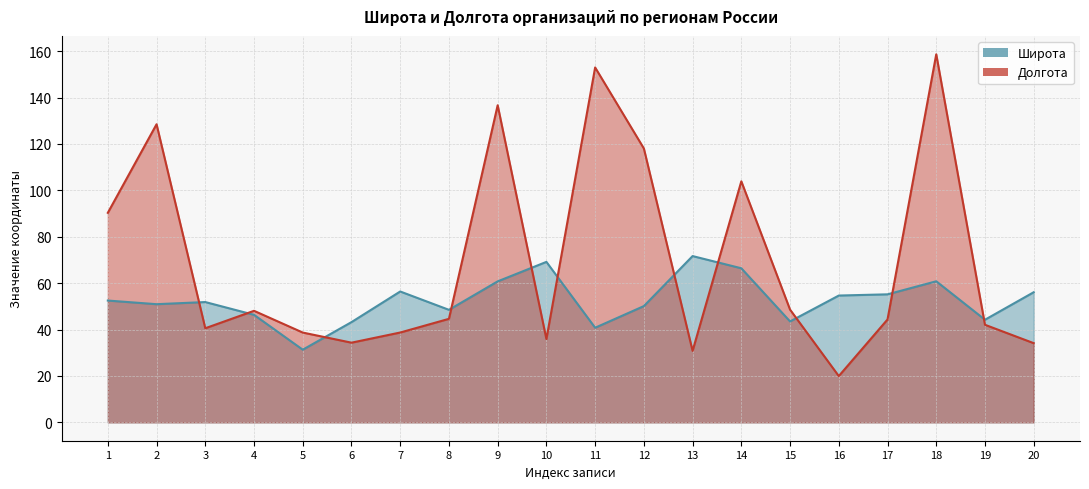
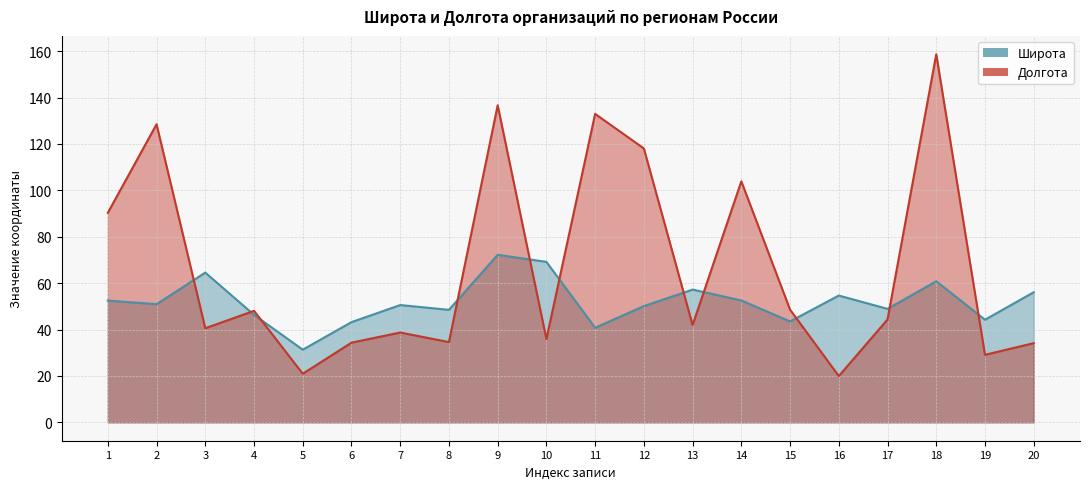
  {
    "Широта": {
      "1": 52,
      "2": 51,
-     "3": 52,
+     "3": 65,
      "4": 46,
      "5": 31,
      "6": 43,
-     "7": 56,
+     "7": 51,
      "8": 48,
-     "9": 61,
+     "9": 72,
      "10": 69,
      "11": 41,
      "12": 50,
-     "13": 72,
-     "14": 66,
+     "13": 57,
+     "14": 53,
      "15": 43,
      "16": 55,
-     "17": 55,
+     "17": 49,
      "18": 61,
      "19": 44,
      "20": 56
    },
    "Долгота": {
      "1": 90,
      "2": 128,
      "3": 41,
      "4": 48,
-     "5": 39,
+     "5": 21,
      "6": 34,
      "7": 39,
-     "8": 45,
+     "8": 35,
      "9": 137,
      "10": 36,
-     "11": 153,
+     "11": 133,
      "12": 118,
-     "13": 31,
+     "13": 42,
      "14": 104,
      "15": 49,
      "16": 20,
      "17": 44,
      "18": 159,
-     "19": 42,
+     "19": 29,
      "20": 34
    }
  }
